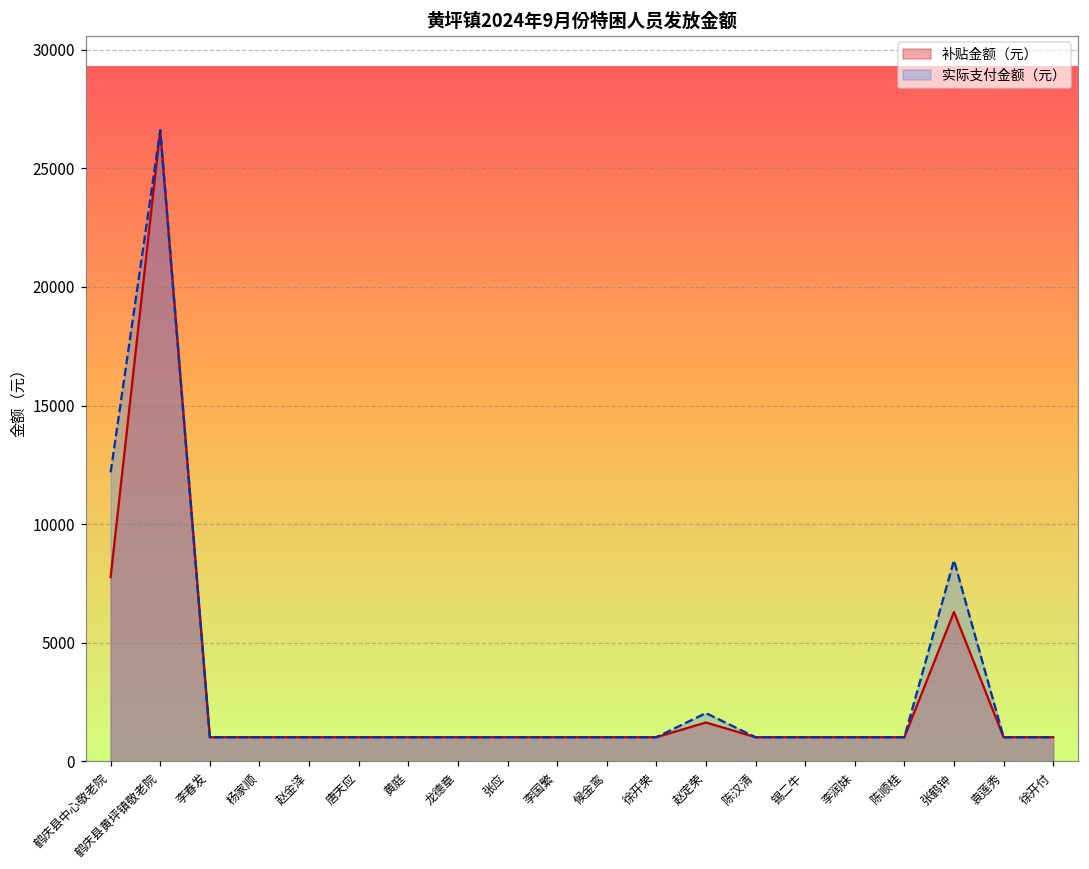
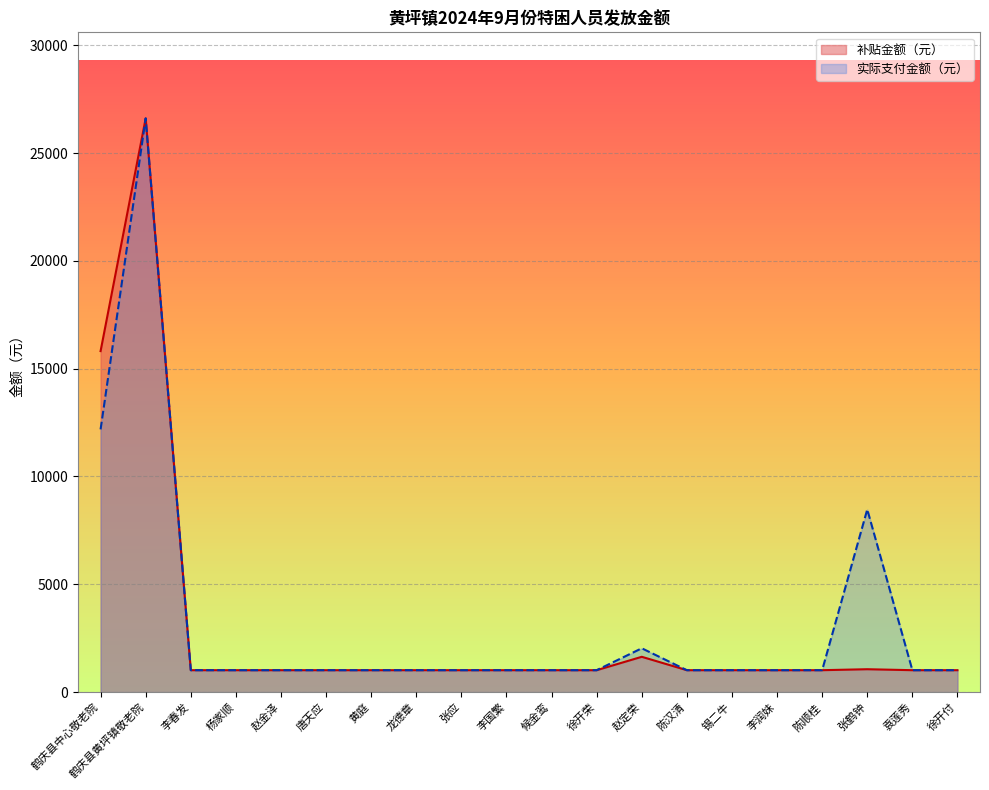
  {
    "补贴金额（元）": {
-     "鹤庆县中心敬老院": 7800,
+     "鹤庆县中心敬老院": 15800,
      "赵定荣": 1600,
-     "张鹤钟": 6300
+     "张鹤钟": 1100
    },
    "实际支付金额（元）": {
      "鹤庆县中心敬老院": 12200,
      "赵定荣": 2000,
      "张鹤钟": 8500
    }
  }
